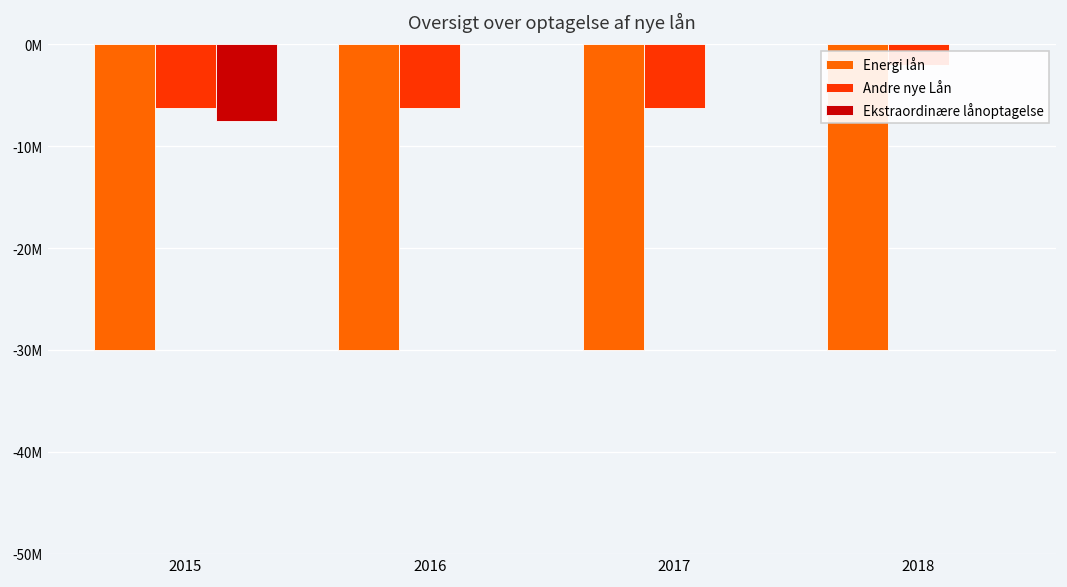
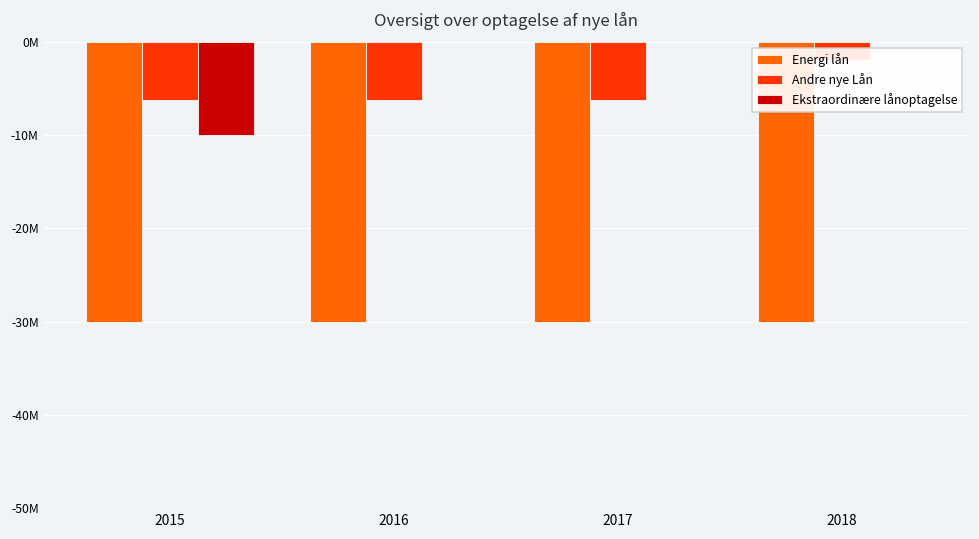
  {
    "Ekstraordinære lånoptagelse": {
-     "2015": -8000000,
+     "2015": -10000000,
      "2016": 0,
      "2017": 0,
      "2018": 0
    }
  }
